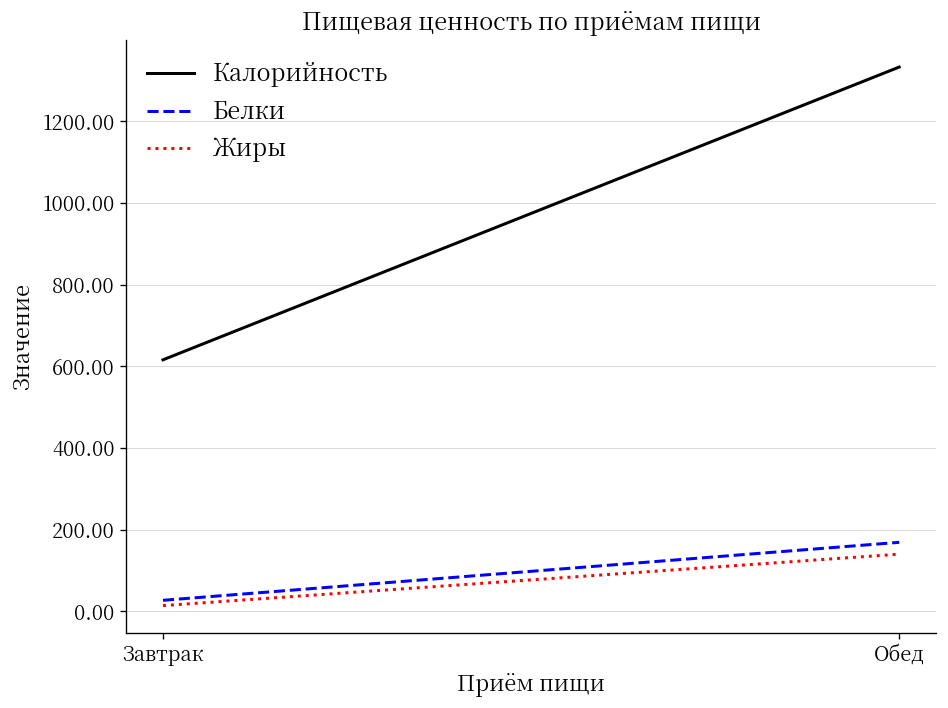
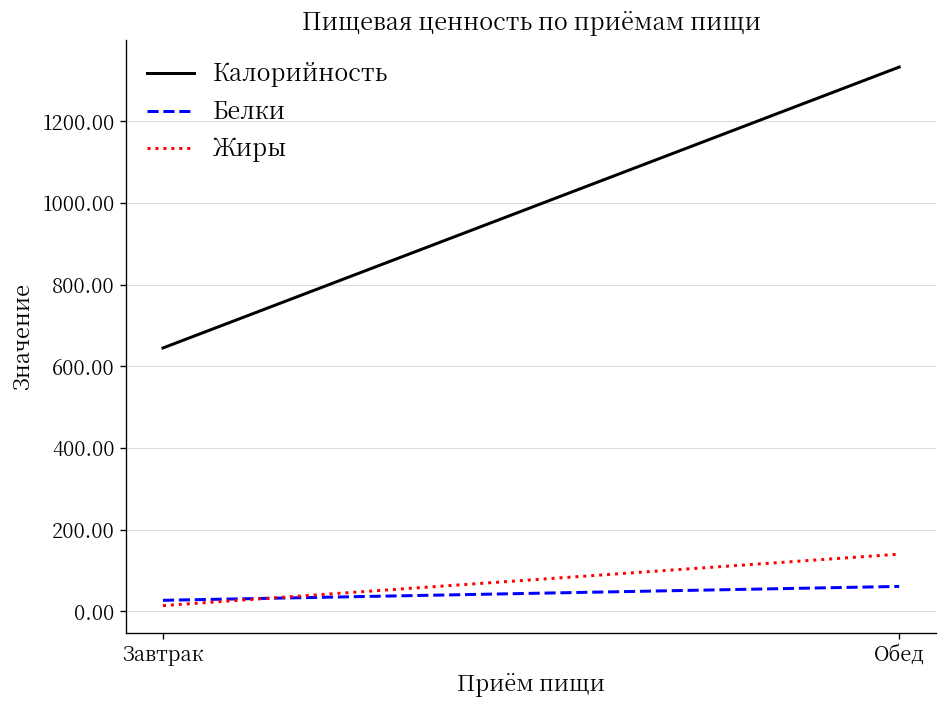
  {
    "Калорийность": {
-     "Завтрак": 620,
+     "Завтрак": 650,
      "Обед": 1330
    },
    "Белки": {
      "Завтрак": 30,
-     "Обед": 170
+     "Обед": 60
    },
    "Жиры": {
      "Завтрак": 10,
      "Обед": 140
    }
  }
